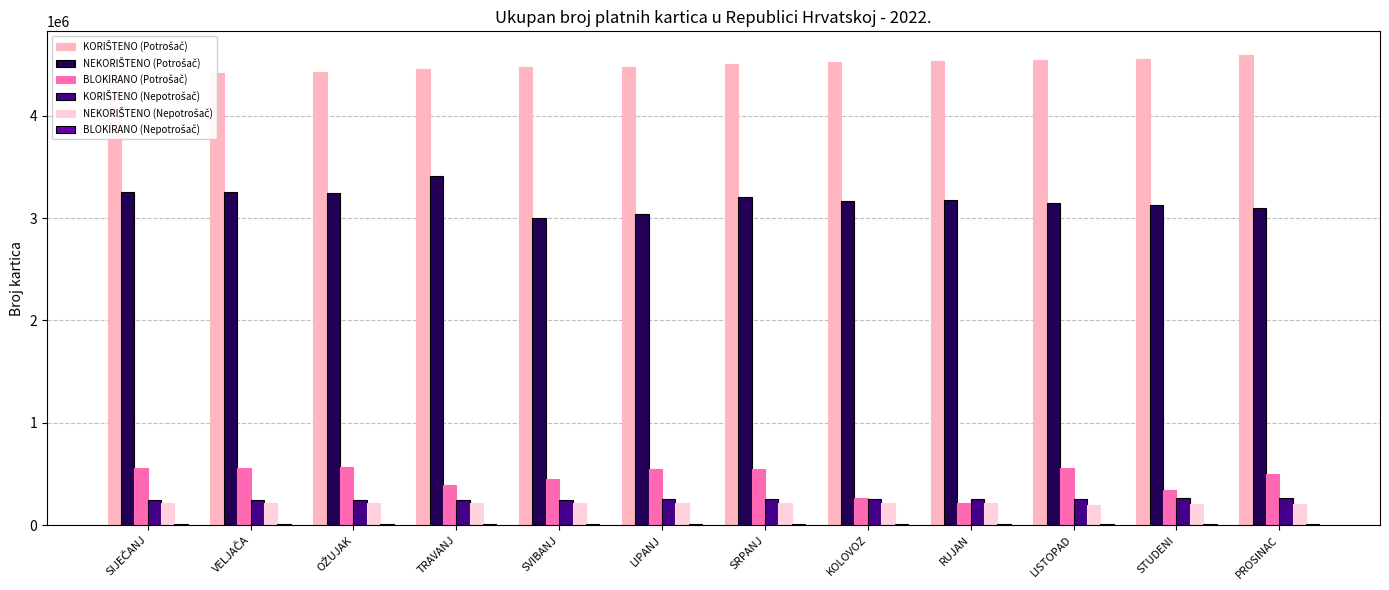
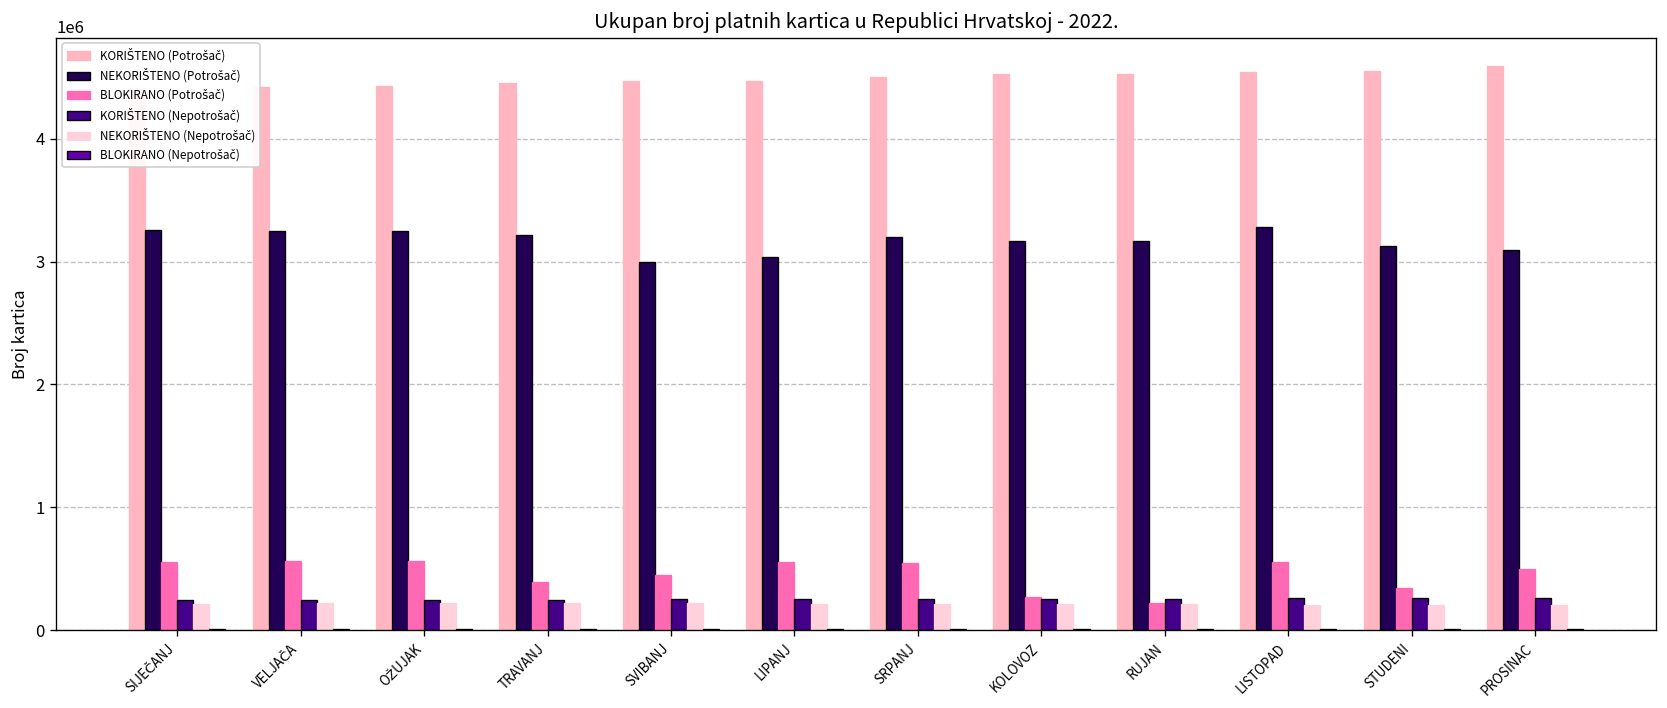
  {
    "NEKORIŠTENO (Potrošač)": {
      "SIJEČANJ": 3260000,
      "VELJAČA": 3250000,
      "OŽUJAK": 3250000,
-     "TRAVANJ": 3410000,
+     "TRAVANJ": 3220000,
      "SVIBANJ": 3000000,
      "LIPANJ": 3040000,
      "SRPANJ": 3200000,
      "KOLOVOZ": 3170000,
      "RUJAN": 3170000,
-     "LISTOPAD": 3150000,
+     "LISTOPAD": 3280000,
      "STUDENI": 3120000,
      "PROSINAC": 3090000
    },
    "BLOKIRANO (Potrošač)": {
      "SIJEČANJ": 560000,
      "VELJAČA": 560000,
      "OŽUJAK": 570000,
      "TRAVANJ": 390000,
      "SVIBANJ": 450000,
      "LIPANJ": 550000,
      "SRPANJ": 550000,
      "KOLOVOZ": 270000,
      "RUJAN": 220000,
      "LISTOPAD": 560000,
      "STUDENI": 340000,
      "PROSINAC": 500000
    }
  }
